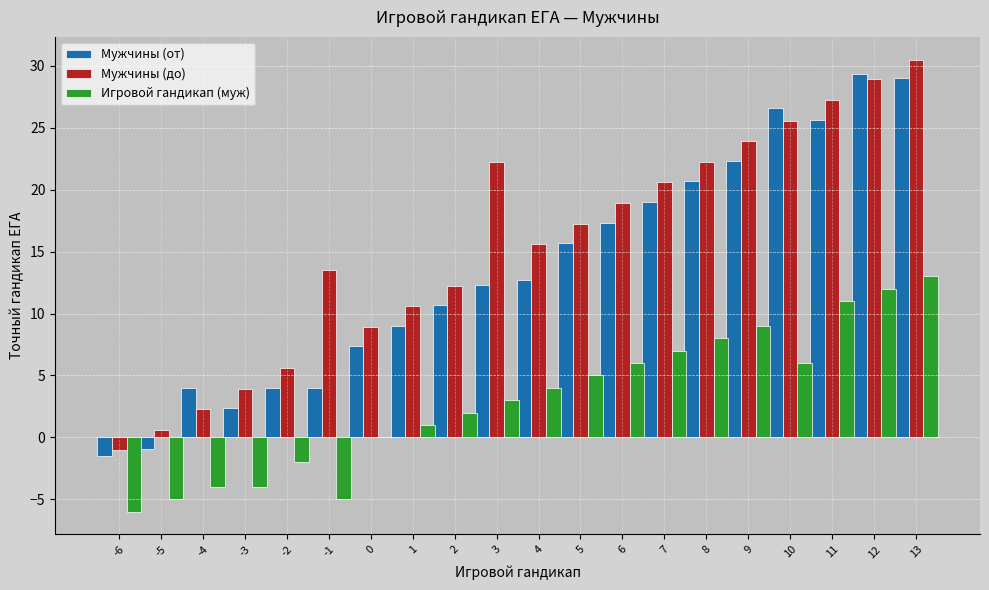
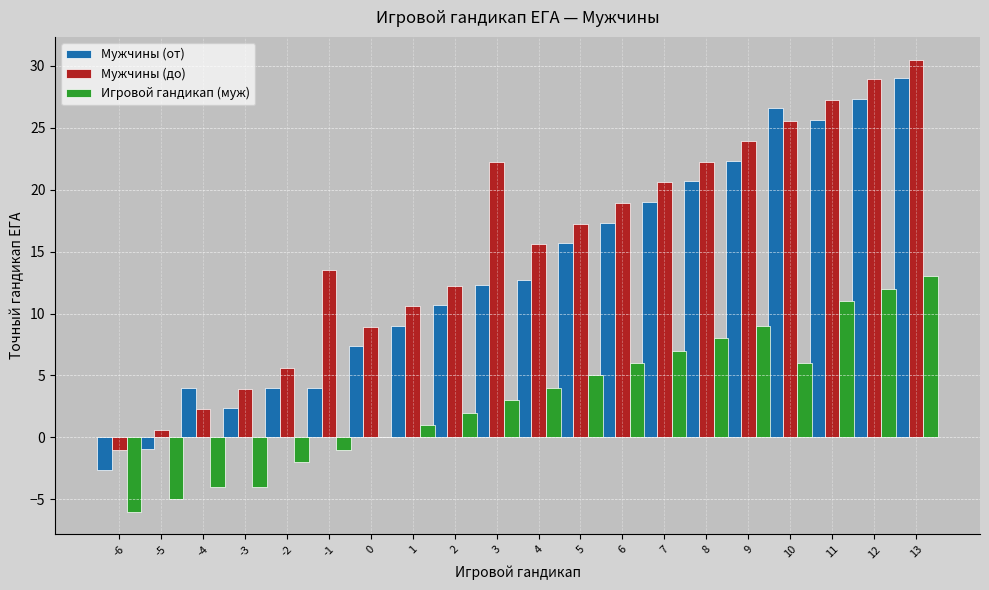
  {
    "Мужчины (от)": {
-     "-6": -1.5,
+     "-6": -2.6,
      "-5": -0.9,
      "-4": 4.0,
      "-3": 2.4,
      "-2": 4.0,
      "-1": 4.0,
      "0": 7.4,
      "1": 9.0,
      "2": 10.7,
      "3": 12.3,
      "4": 12.7,
      "5": 15.7,
      "6": 17.3,
      "7": 19.0,
      "8": 20.7,
      "9": 22.3,
      "10": 26.6,
      "11": 25.6,
-     "12": 29.3,
+     "12": 27.3,
      "13": 29.0
    },
    "Мужчины (до)": {
      "-6": -1.0,
      "-5": 0.6,
      "-4": 2.3,
      "-3": 3.9,
      "-2": 5.6,
      "-1": 13.5,
      "0": 8.9,
      "1": 10.6,
      "2": 12.2,
      "3": 22.2,
      "4": 15.6,
      "5": 17.2,
      "6": 18.9,
      "7": 20.6,
      "8": 22.2,
      "9": 23.9,
      "10": 25.5,
      "11": 27.2,
      "12": 28.9,
      "13": 30.5
    },
    "Игровой гандикап (муж)": {
      "-6": -6,
      "-5": -5,
      "-4": -4,
      "-3": -4,
      "-2": -2,
-     "-1": -5,
+     "-1": -1,
      "0": 0,
      "1": 1,
      "2": 2,
      "3": 3,
      "4": 4,
      "5": 5,
      "6": 6,
      "7": 7,
      "8": 8,
      "9": 9,
      "10": 6,
      "11": 11,
      "12": 12,
      "13": 13
    }
  }
